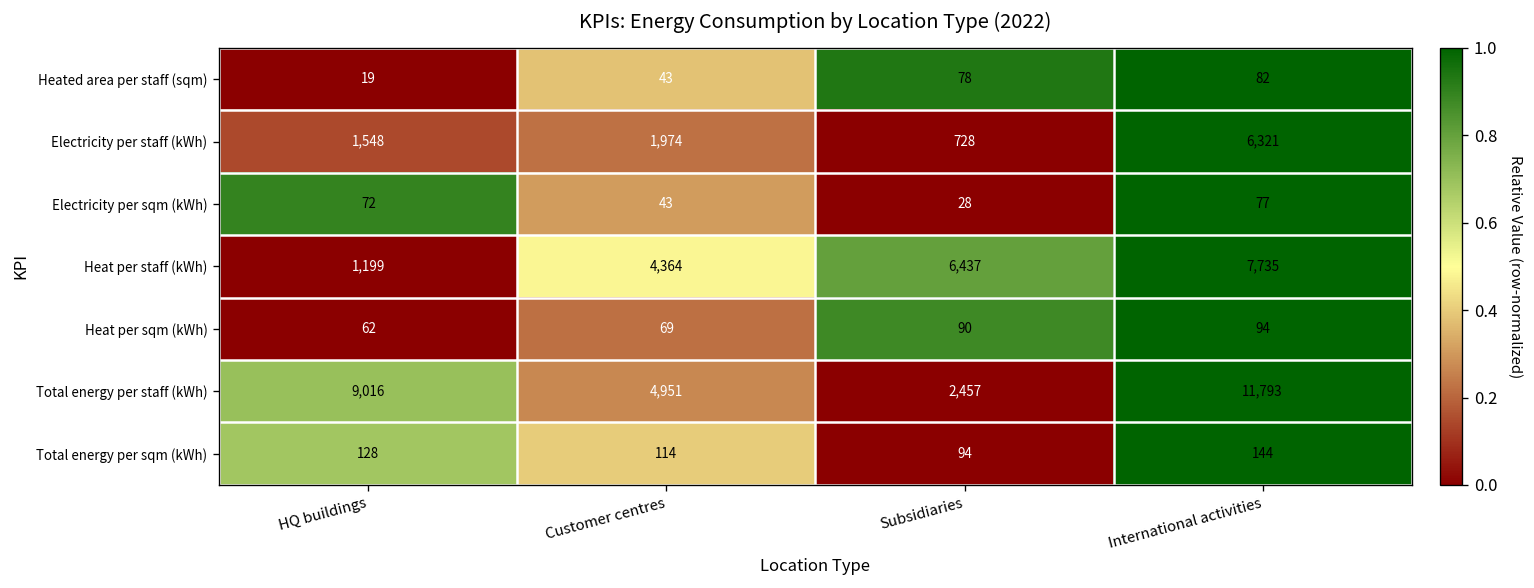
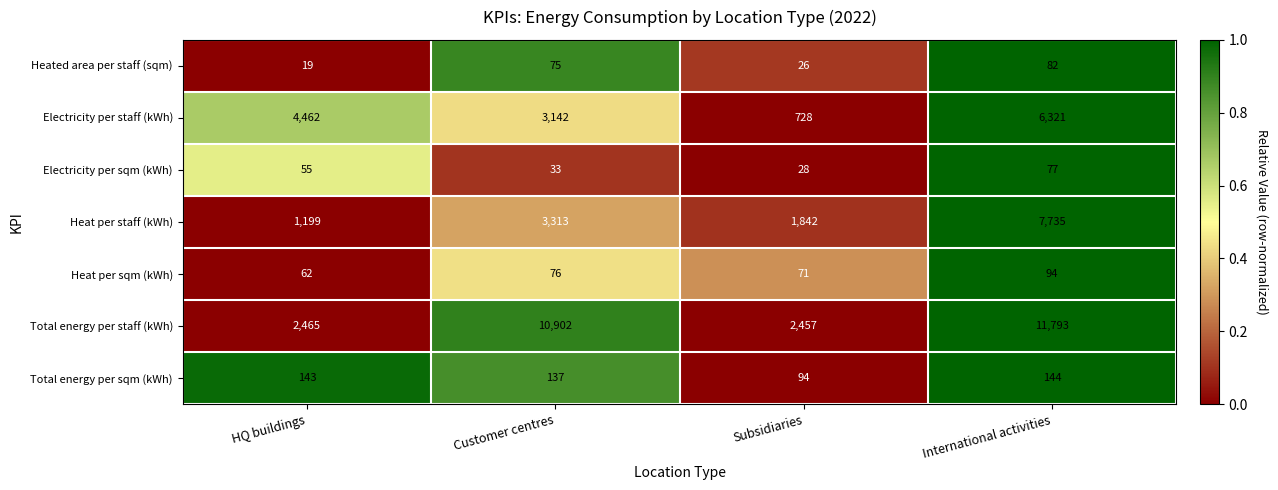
  {
    "Heated area per staff (sqm)": {
      "HQ buildings": "19",
-     "Customer centres": "43",
-     "Subsidiaries": "78",
+     "Customer centres": "75",
+     "Subsidiaries": "26",
      "International activities": "82"
    },
    "Electricity per staff (kWh)": {
-     "HQ buildings": "1,548",
-     "Customer centres": "1,974",
+     "HQ buildings": "4,462",
+     "Customer centres": "3,142",
      "Subsidiaries": "728",
      "International activities": "6,321"
    },
    "Electricity per sqm (kWh)": {
-     "HQ buildings": "72",
-     "Customer centres": "43",
+     "HQ buildings": "55",
+     "Customer centres": "33",
      "Subsidiaries": "28",
      "International activities": "77"
    },
    "Heat per staff (kWh)": {
      "HQ buildings": "1,199",
-     "Customer centres": "4,364",
-     "Subsidiaries": "6,437",
+     "Customer centres": "3,313",
+     "Subsidiaries": "1,842",
      "International activities": "7,735"
    },
    "Heat per sqm (kWh)": {
      "HQ buildings": "62",
-     "Customer centres": "69",
-     "Subsidiaries": "90",
+     "Customer centres": "76",
+     "Subsidiaries": "71",
      "International activities": "94"
    },
    "Total energy per staff (kWh)": {
-     "HQ buildings": "9,016",
-     "Customer centres": "4,951",
+     "HQ buildings": "2,465",
+     "Customer centres": "10,902",
      "Subsidiaries": "2,457",
      "International activities": "11,793"
    },
    "Total energy per sqm (kWh)": {
-     "HQ buildings": "128",
-     "Customer centres": "114",
+     "HQ buildings": "143",
+     "Customer centres": "137",
      "Subsidiaries": "94",
      "International activities": "144"
    }
  }
